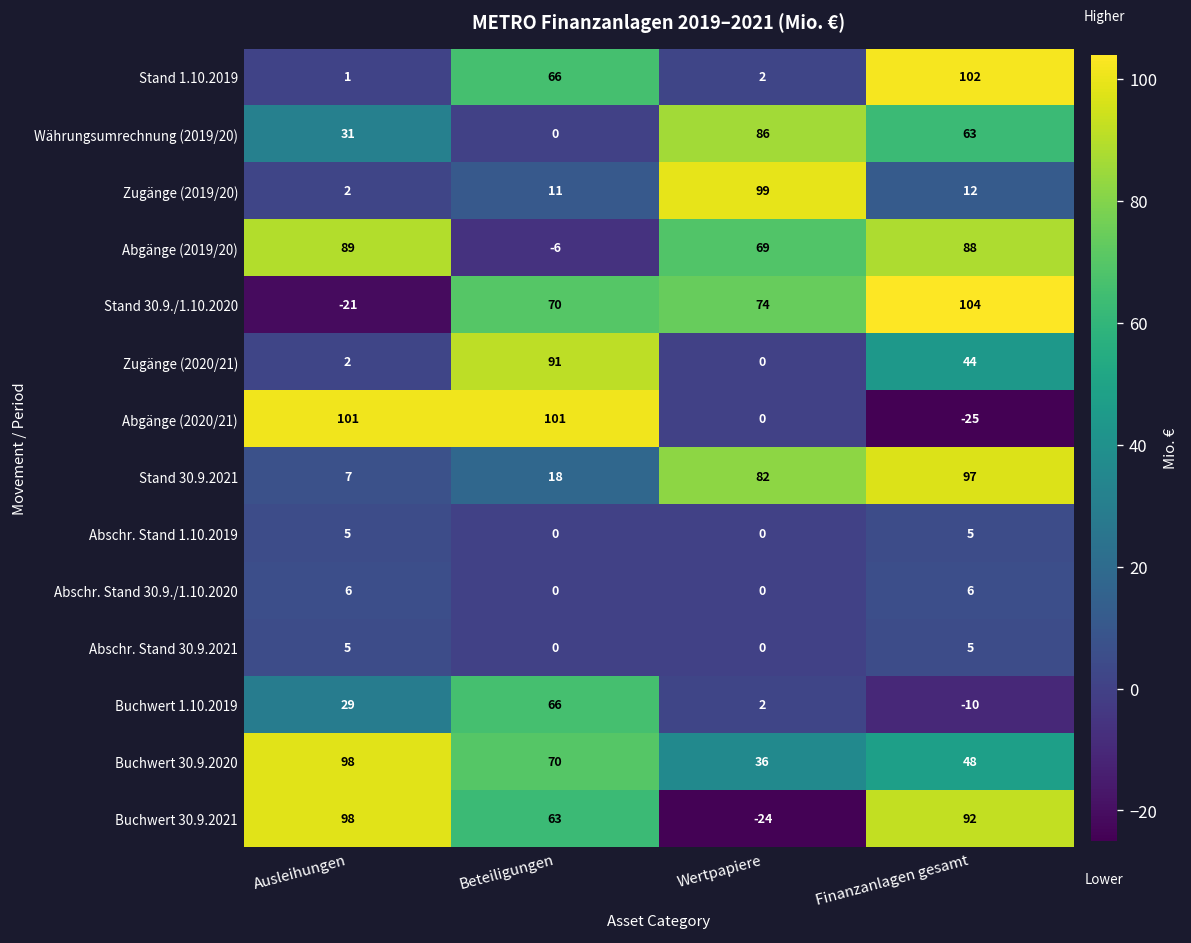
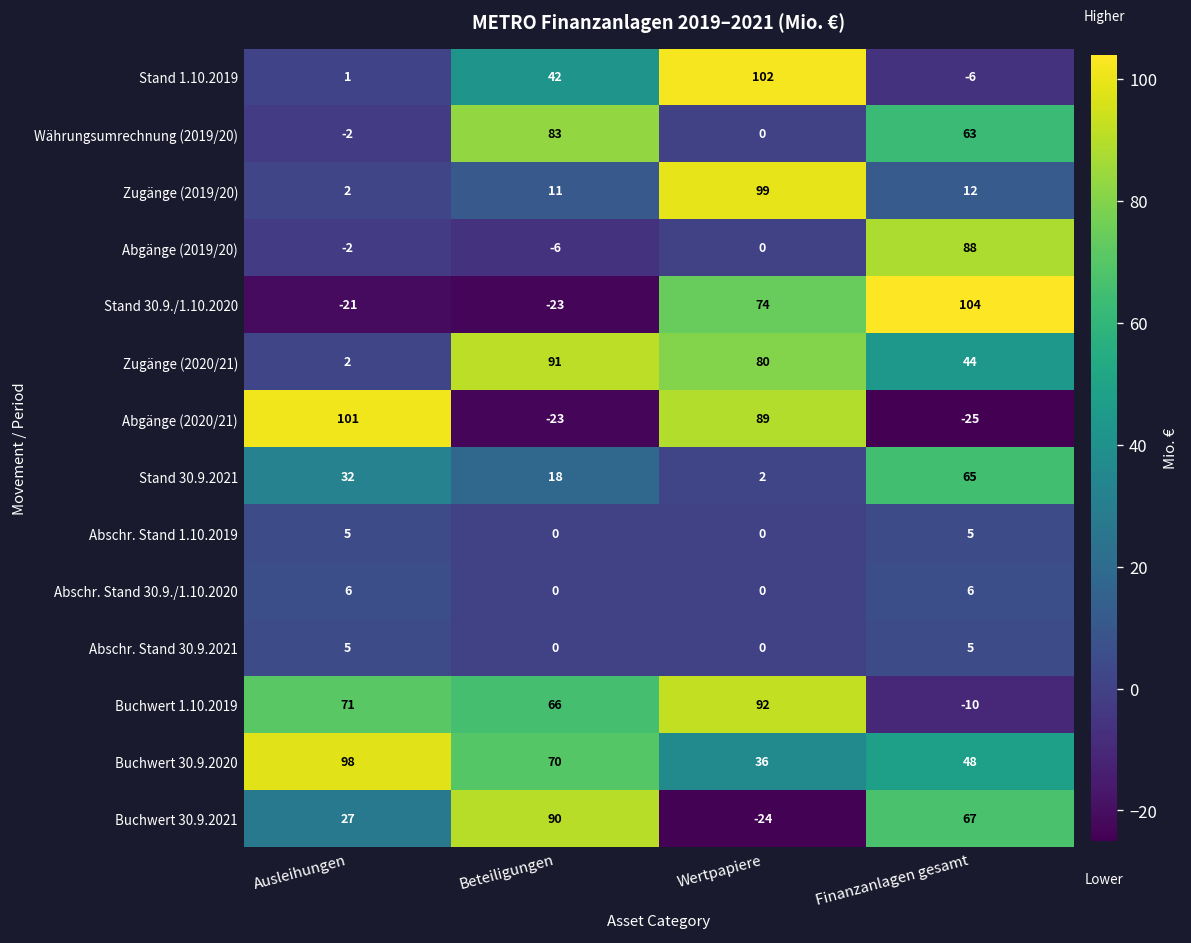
  {
    "Stand 1.10.2019": {
      "Ausleihungen": 1,
-     "Beteiligungen": 66,
-     "Wertpapiere": 2,
-     "Finanzanlagen gesamt": 102
+     "Beteiligungen": 42,
+     "Wertpapiere": 102,
+     "Finanzanlagen gesamt": -6
    },
    "Währungsumrechnung (2019/20)": {
-     "Ausleihungen": 31,
-     "Beteiligungen": 0,
-     "Wertpapiere": 86,
+     "Ausleihungen": -2,
+     "Beteiligungen": 83,
+     "Wertpapiere": 0,
      "Finanzanlagen gesamt": 63
    },
    "Zugänge (2019/20)": {
      "Ausleihungen": 2,
      "Beteiligungen": 11,
      "Wertpapiere": 99,
      "Finanzanlagen gesamt": 12
    },
    "Abgänge (2019/20)": {
-     "Ausleihungen": 89,
+     "Ausleihungen": -2,
      "Beteiligungen": -6,
-     "Wertpapiere": 69,
+     "Wertpapiere": 0,
      "Finanzanlagen gesamt": 88
    },
    "Stand 30.9./1.10.2020": {
      "Ausleihungen": -21,
-     "Beteiligungen": 70,
+     "Beteiligungen": -23,
      "Wertpapiere": 74,
      "Finanzanlagen gesamt": 104
    },
    "Zugänge (2020/21)": {
      "Ausleihungen": 2,
      "Beteiligungen": 91,
-     "Wertpapiere": 0,
+     "Wertpapiere": 80,
      "Finanzanlagen gesamt": 44
    },
    "Abgänge (2020/21)": {
      "Ausleihungen": 101,
-     "Beteiligungen": 101,
-     "Wertpapiere": 0,
+     "Beteiligungen": -23,
+     "Wertpapiere": 89,
      "Finanzanlagen gesamt": -25
    },
    "Stand 30.9.2021": {
-     "Ausleihungen": 7,
+     "Ausleihungen": 32,
      "Beteiligungen": 18,
-     "Wertpapiere": 82,
-     "Finanzanlagen gesamt": 97
+     "Wertpapiere": 2,
+     "Finanzanlagen gesamt": 65
    },
    "Abschr. Stand 1.10.2019": {
      "Ausleihungen": 5,
      "Beteiligungen": 0,
      "Wertpapiere": 0,
      "Finanzanlagen gesamt": 5
    },
    "Abschr. Stand 30.9./1.10.2020": {
      "Ausleihungen": 6,
      "Beteiligungen": 0,
      "Wertpapiere": 0,
      "Finanzanlagen gesamt": 6
    },
    "Abschr. Stand 30.9.2021": {
      "Ausleihungen": 5,
      "Beteiligungen": 0,
      "Wertpapiere": 0,
      "Finanzanlagen gesamt": 5
    },
    "Buchwert 1.10.2019": {
-     "Ausleihungen": 29,
+     "Ausleihungen": 71,
      "Beteiligungen": 66,
-     "Wertpapiere": 2,
+     "Wertpapiere": 92,
      "Finanzanlagen gesamt": -10
    },
    "Buchwert 30.9.2020": {
      "Ausleihungen": 98,
      "Beteiligungen": 70,
      "Wertpapiere": 36,
      "Finanzanlagen gesamt": 48
    },
    "Buchwert 30.9.2021": {
-     "Ausleihungen": 98,
-     "Beteiligungen": 63,
+     "Ausleihungen": 27,
+     "Beteiligungen": 90,
      "Wertpapiere": -24,
-     "Finanzanlagen gesamt": 92
+     "Finanzanlagen gesamt": 67
    }
  }
